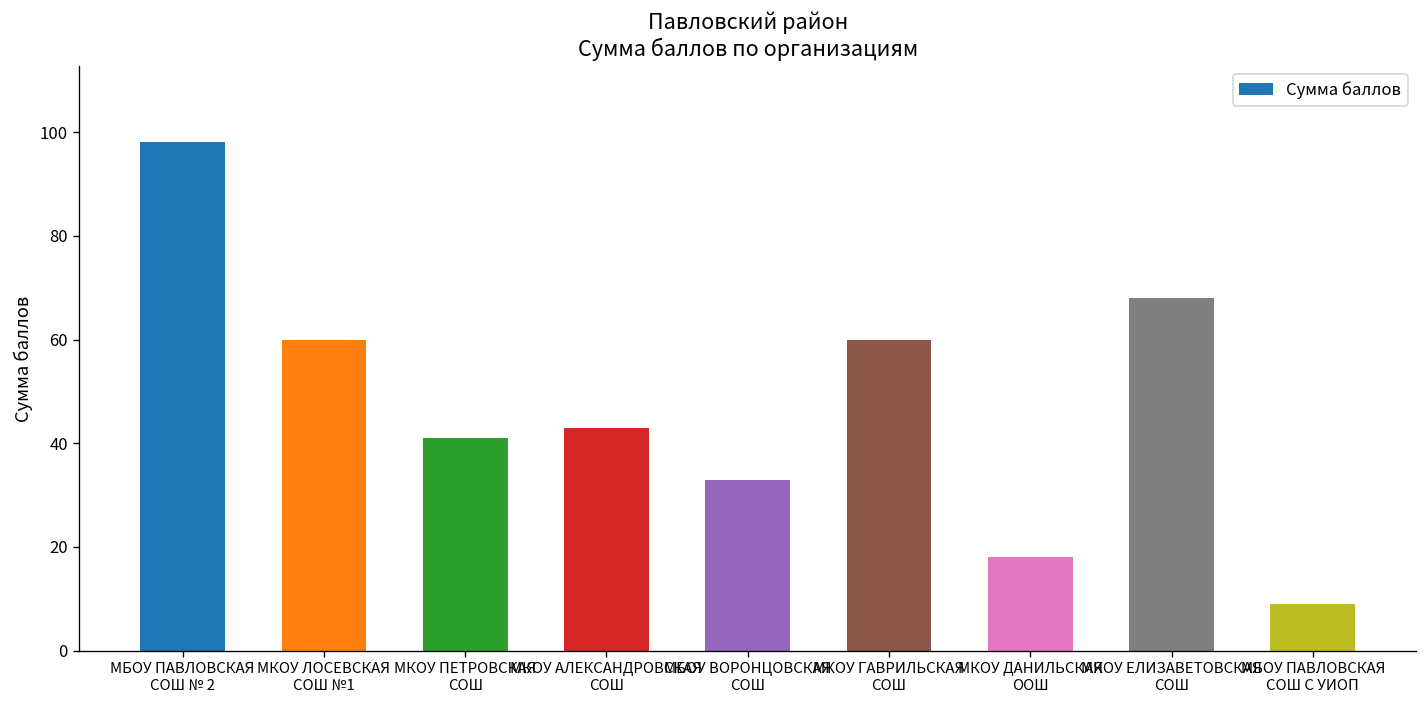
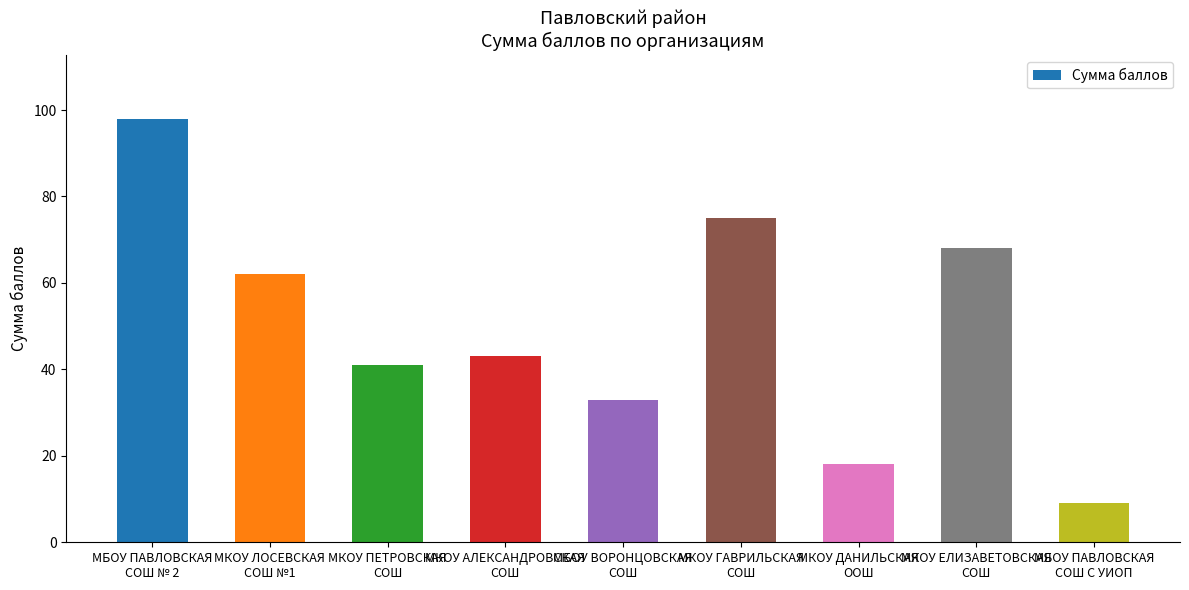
  {
    "МБОУ ПАВЛОВСКАЯ СОШ № 2": 98,
-   "МКОУ ЛОСЕВСКАЯ СОШ №1": 60,
-   "МКОУ ГАВРИЛЬСКАЯ СОШ": 60,
+   "МКОУ ЛОСЕВСКАЯ СОШ №1": 62,
+   "МКОУ ГАВРИЛЬСКАЯ СОШ": 75,
    "МКОУ ДАНИЛЬСКАЯ ООШ": 18,
    "МКОУ ЕЛИЗАВЕТОВСКАЯ СОШ": 68,
    "МБОУ ПАВЛОВСКАЯ СОШ С УИОП": 9
  }
